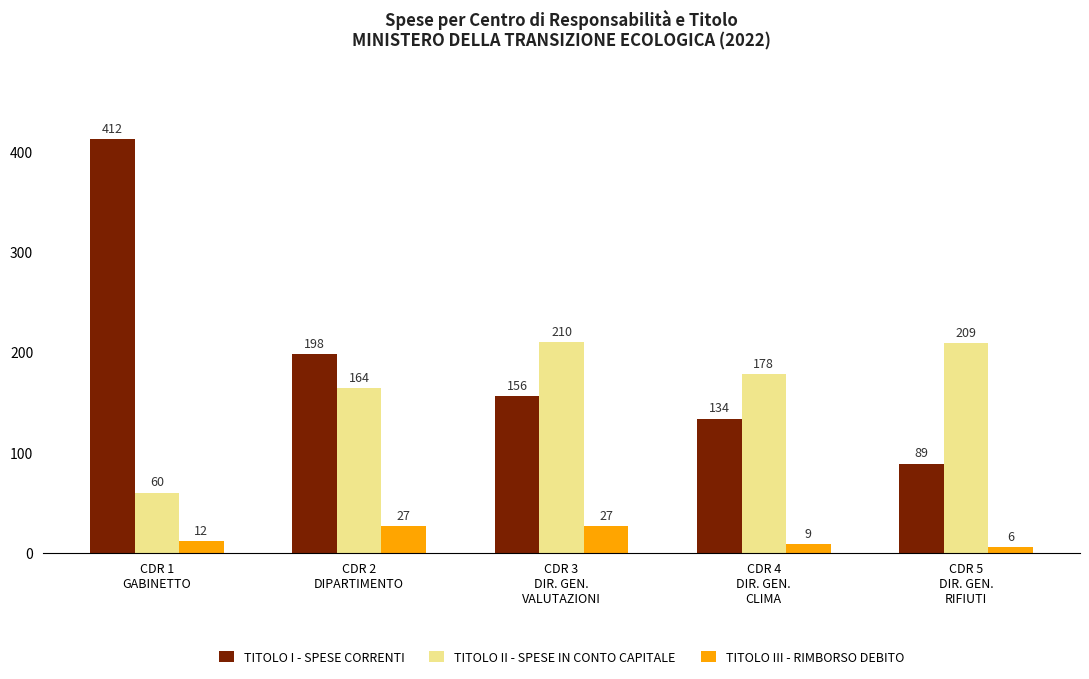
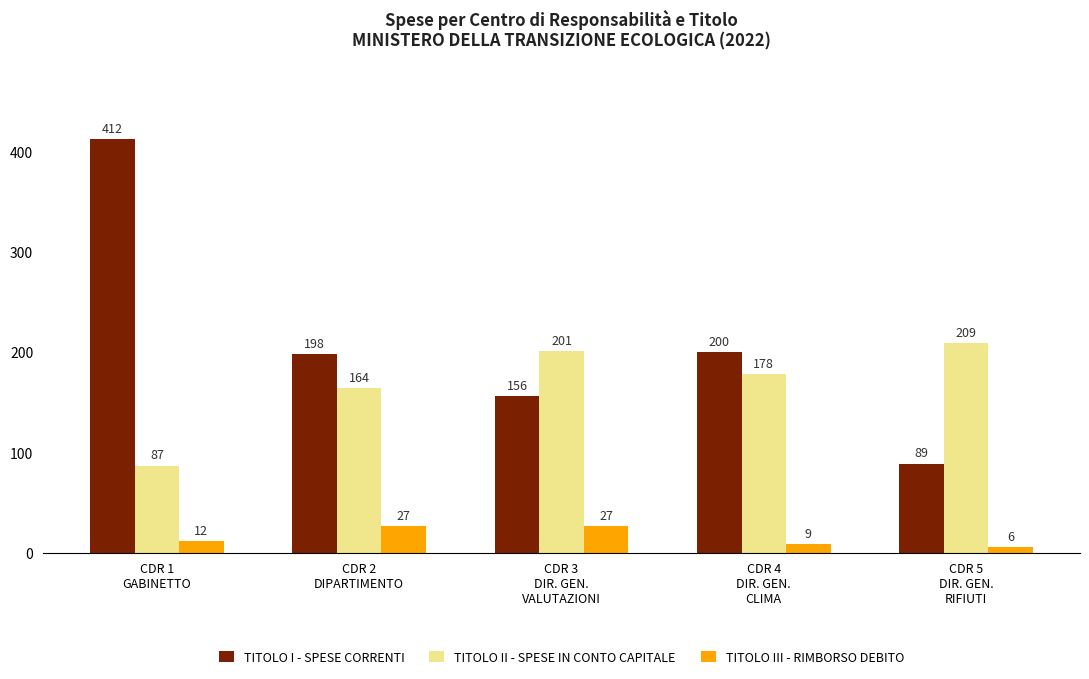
  {
    "TITOLO I - SPESE CORRENTI": {
      "CDR 1 GABINETTO": 412,
      "CDR 2 DIPARTIMENTO": 198,
      "CDR 3 DIR. GEN. VALUTAZIONI": 156,
-     "CDR 4 DIR. GEN. CLIMA": 134,
+     "CDR 4 DIR. GEN. CLIMA": 200,
      "CDR 5 DIR. GEN. RIFIUTI": 89
    },
    "TITOLO II - SPESE IN CONTO CAPITALE": {
-     "CDR 1 GABINETTO": 60,
+     "CDR 1 GABINETTO": 87,
      "CDR 2 DIPARTIMENTO": 164,
-     "CDR 3 DIR. GEN. VALUTAZIONI": 210,
+     "CDR 3 DIR. GEN. VALUTAZIONI": 201,
      "CDR 4 DIR. GEN. CLIMA": 178,
      "CDR 5 DIR. GEN. RIFIUTI": 209
    },
    "TITOLO III - RIMBORSO DEBITO": {
      "CDR 1 GABINETTO": 12,
      "CDR 2 DIPARTIMENTO": 27,
      "CDR 3 DIR. GEN. VALUTAZIONI": 27,
      "CDR 4 DIR. GEN. CLIMA": 9,
      "CDR 5 DIR. GEN. RIFIUTI": 6
    }
  }
